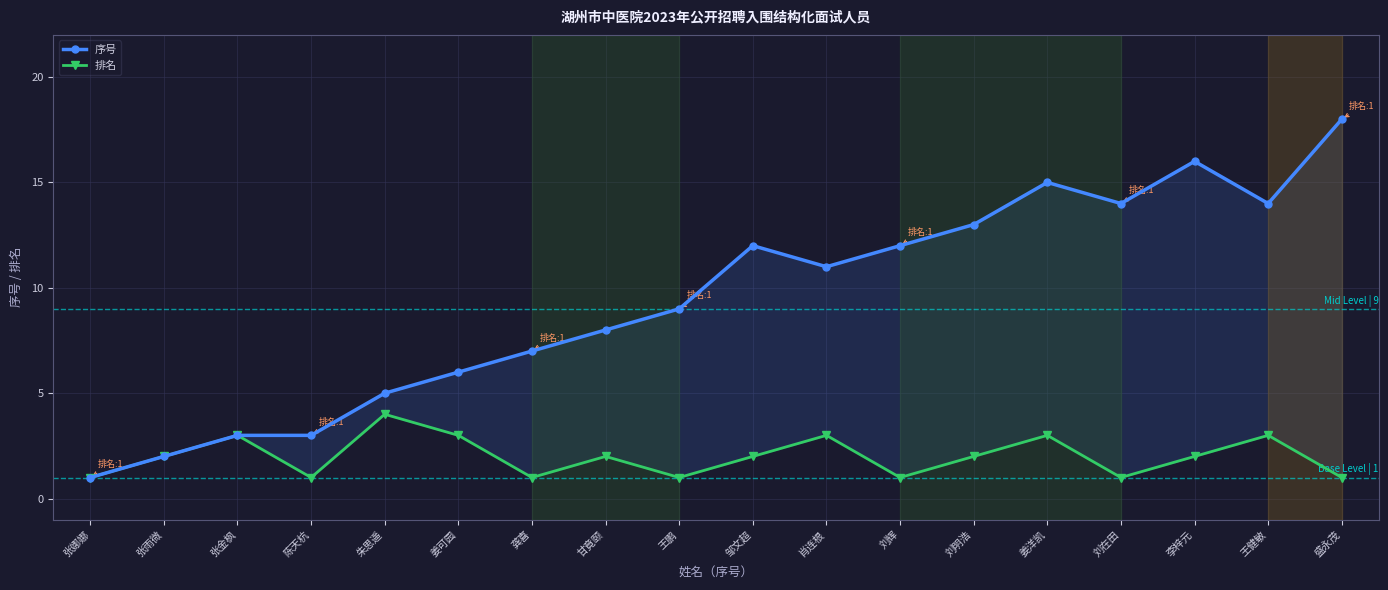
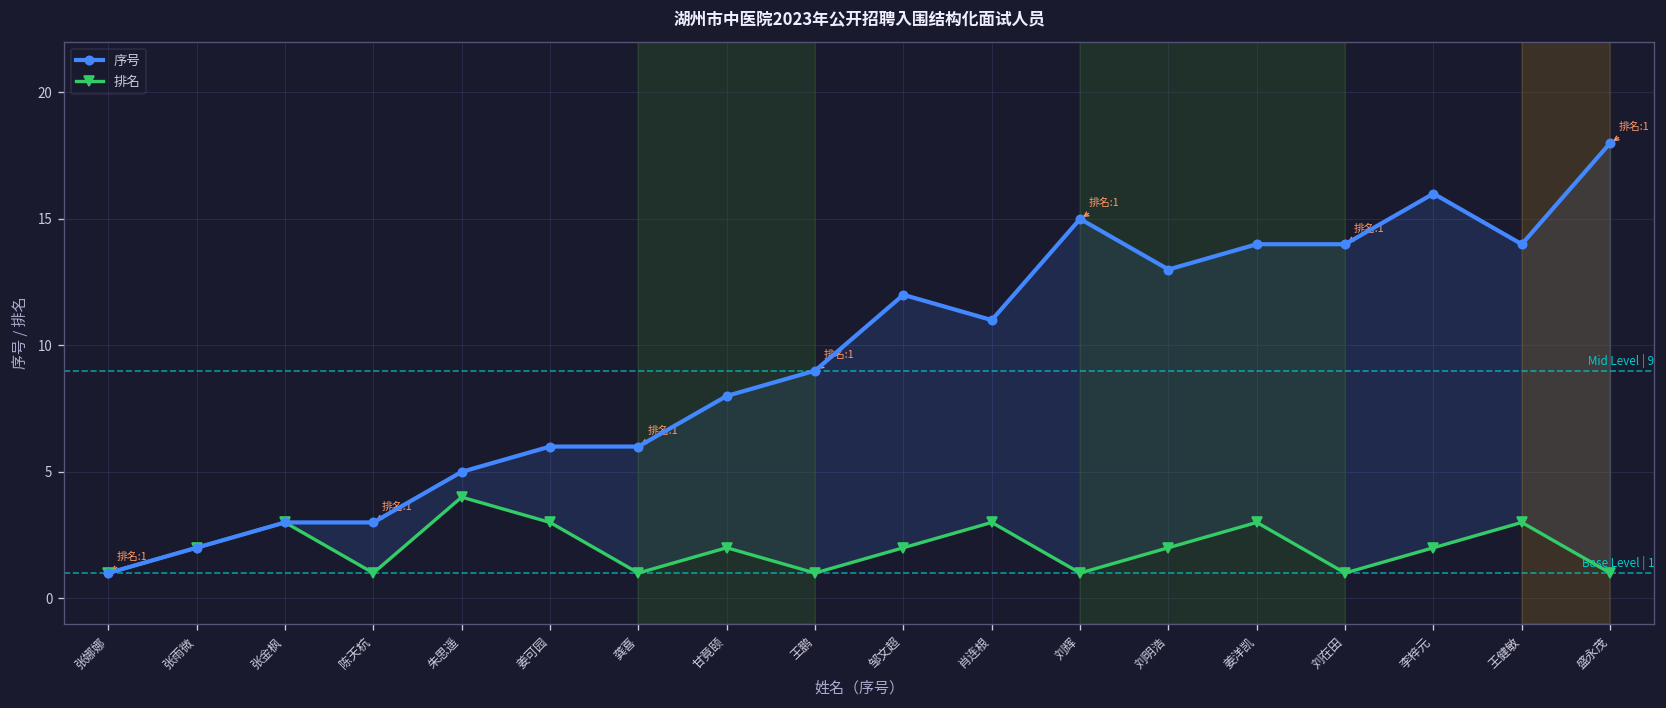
  {
    "序号": {
      "朱思遥": 5,
      "姜可园": 6,
-     "龚喜": 7,
+     "龚喜": 6,
      "甘竟颐": 8,
      "邹文超": 12,
      "肖连根": 11,
-     "刘辉": 12,
+     "刘辉": 15,
      "刘明浩": 13,
-     "姜洋凯": 15,
+     "姜洋凯": 14,
      "李梓元": 16,
      "王健敏": 14
    },
    "排名": {
      "盛永茂": 1
    }
  }
